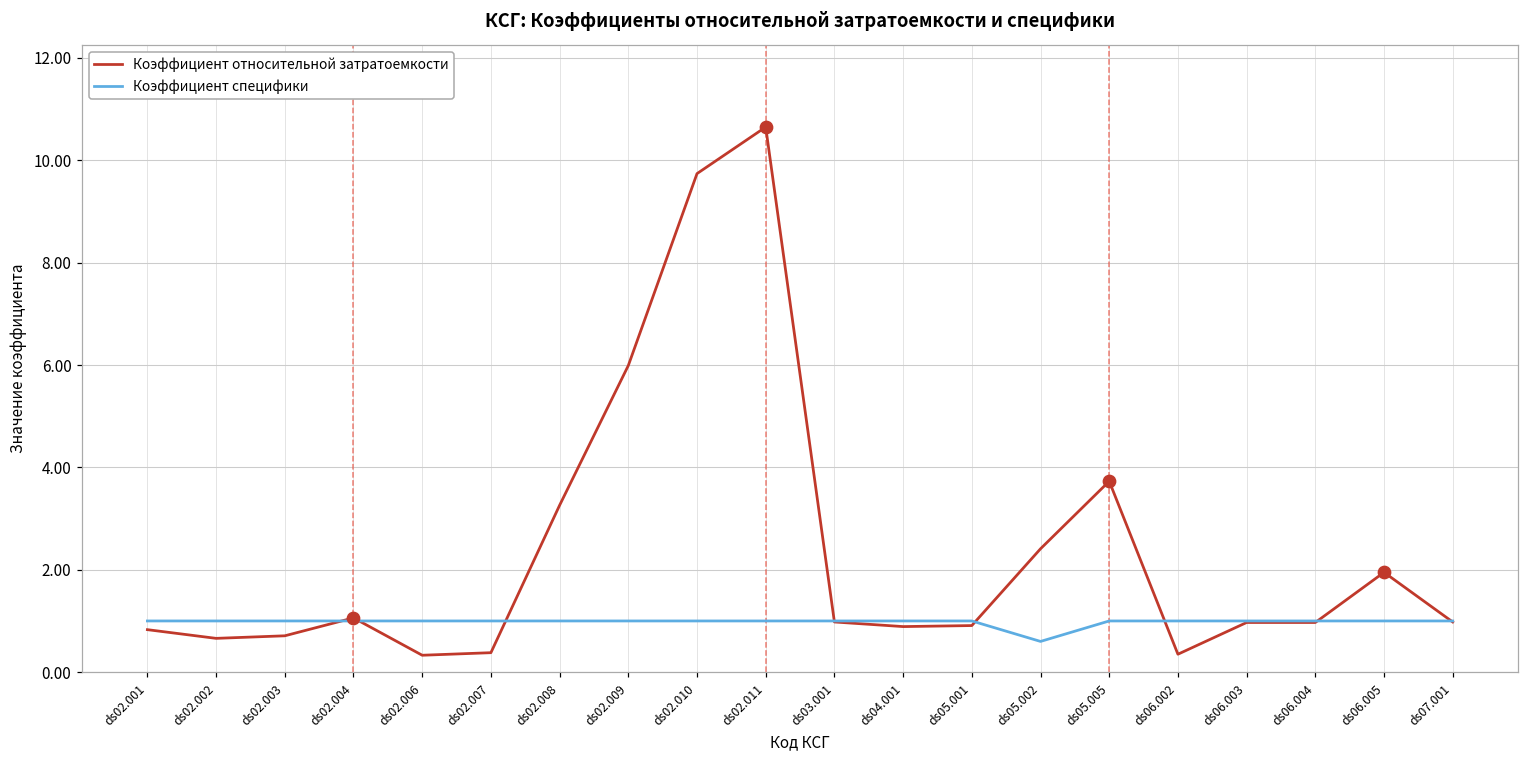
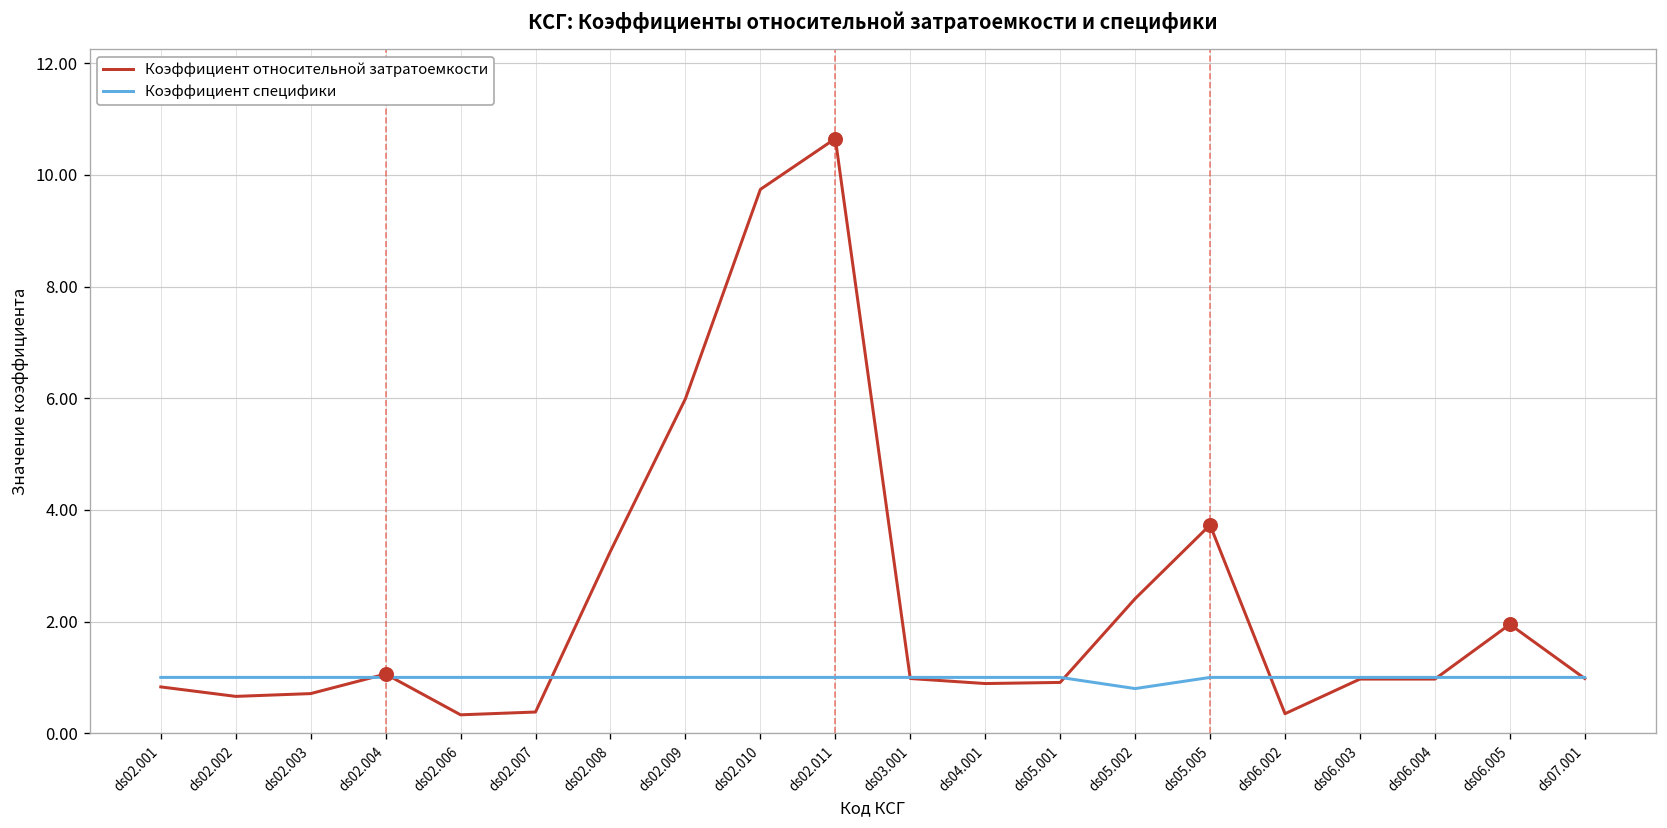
  {
    "Коэффициент специфики": {
      "ds02.001": 1.0,
      "ds02.002": 1.0,
      "ds02.003": 1.0,
      "ds02.004": 1.0,
      "ds02.006": 1.0,
      "ds02.007": 1.0,
      "ds02.008": 1.0,
      "ds02.009": 1.0,
      "ds02.010": 1.0,
      "ds02.011": 1.0,
      "ds04.001": 1.0,
      "ds05.001": 1.0,
-     "ds05.002": 0.6,
+     "ds05.002": 0.8,
      "ds05.005": 1.0,
      "ds06.002": 1.0,
      "ds06.005": 1.0
    }
  }
